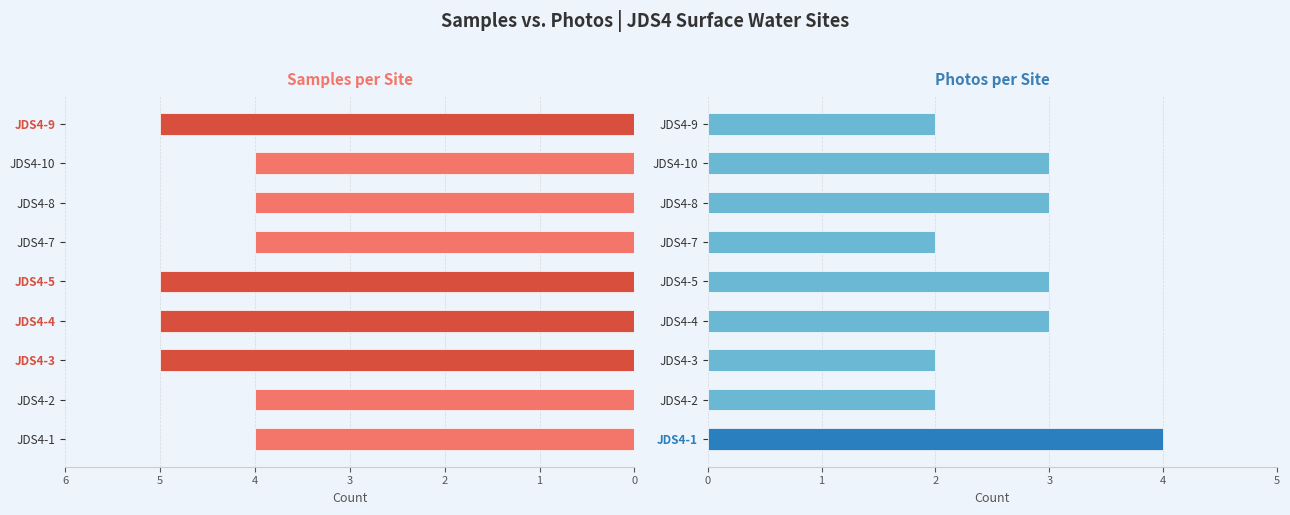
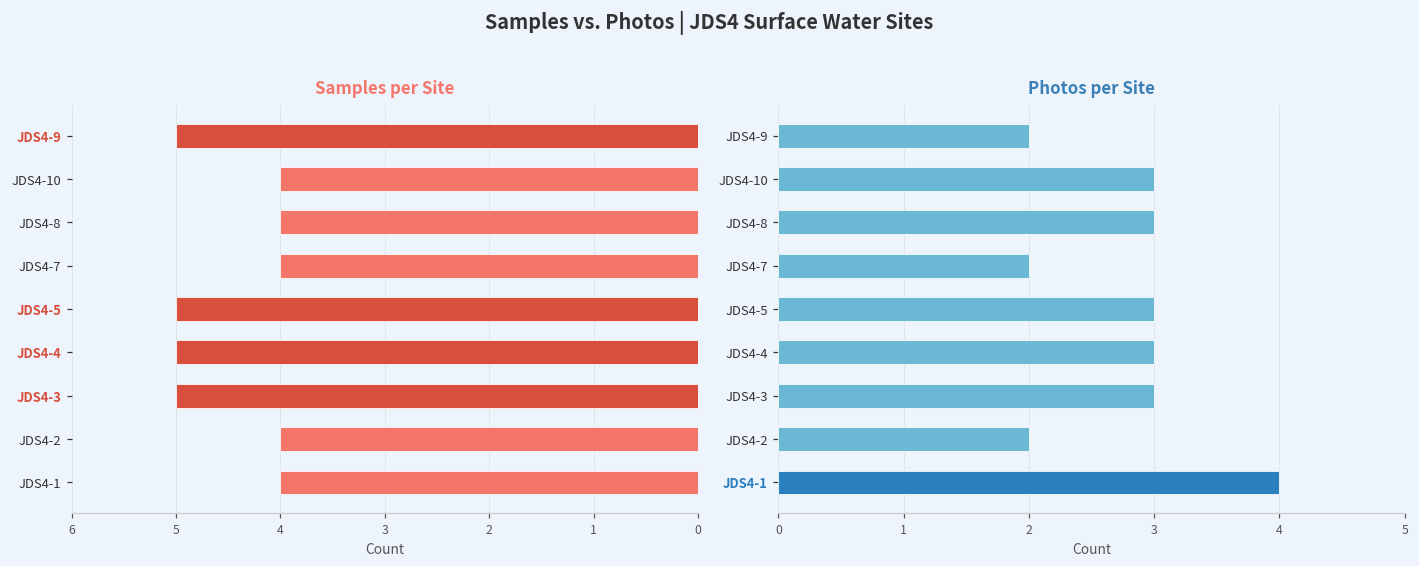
  {
    "Samples per Site": {
      "JDS4-9": 5.0,
      "JDS4-10": 4.0,
      "JDS4-8": 4.0,
      "JDS4-7": 4.0,
      "JDS4-5": 5.0,
      "JDS4-4": 5.0,
      "JDS4-3": 5.0,
      "JDS4-2": 4.0,
      "JDS4-1": 4.0
    },
    "Photos per Site": {
      "JDS4-9": 2,
      "JDS4-10": 3,
      "JDS4-8": 3,
      "JDS4-7": 2,
      "JDS4-5": 3,
      "JDS4-4": 3,
-     "JDS4-3": 2,
+     "JDS4-3": 3,
      "JDS4-2": 2,
      "JDS4-1": 4
    }
  }
